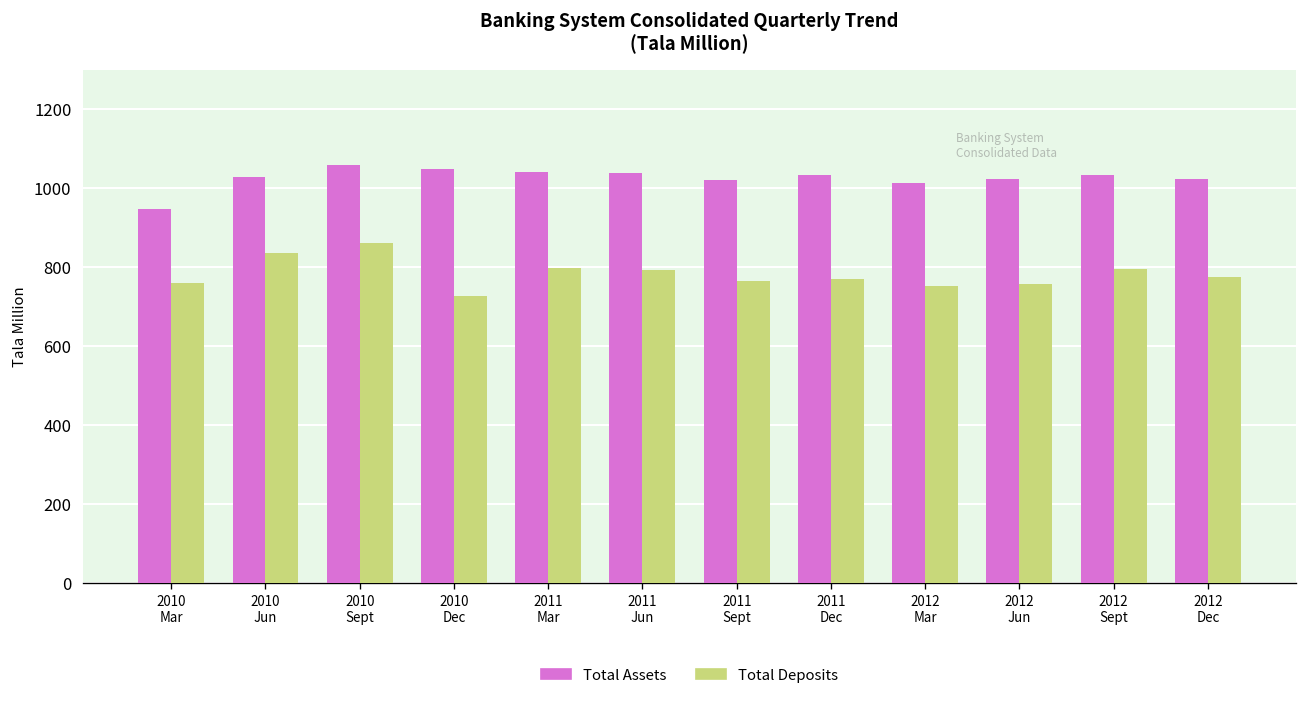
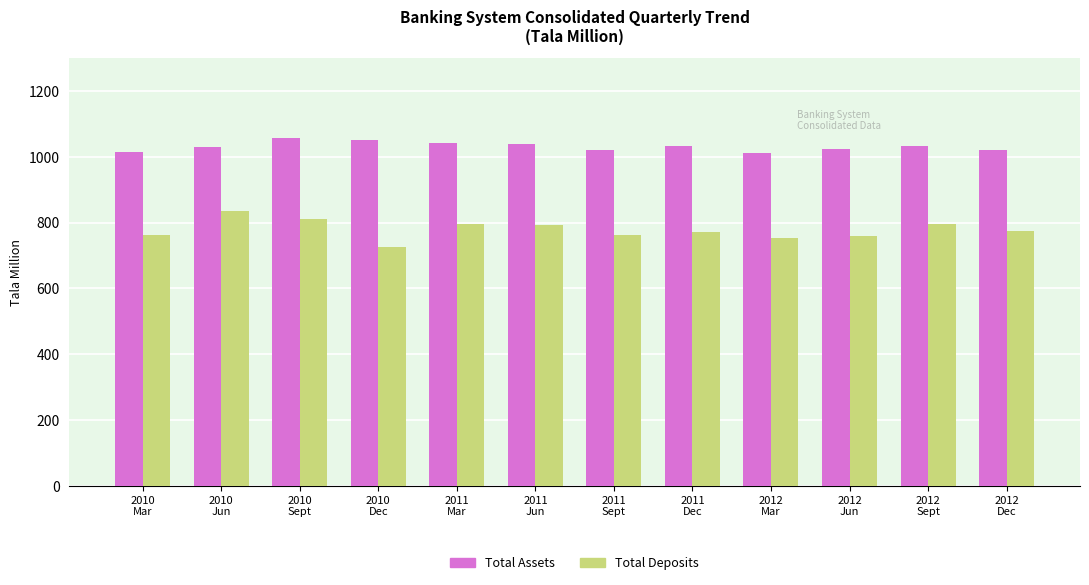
  {
    "Total Assets": {
-     "2010 Mar": 950,
+     "2010 Mar": 1010,
      "2010 Jun": 1030,
      "2010 Sept": 1060,
      "2010 Dec": 1050,
      "2011 Mar": 1040,
      "2011 Jun": 1040,
      "2011 Sept": 1020,
      "2011 Dec": 1030,
      "2012 Mar": 1010,
      "2012 Jun": 1020,
      "2012 Sept": 1030,
      "2012 Dec": 1020
    },
    "Total Deposits": {
      "2010 Mar": 760,
      "2010 Jun": 840,
-     "2010 Sept": 860,
+     "2010 Sept": 810,
      "2010 Dec": 730,
      "2011 Mar": 800,
      "2011 Jun": 790,
      "2011 Sept": 760,
      "2011 Dec": 770,
      "2012 Mar": 750,
      "2012 Jun": 760,
      "2012 Sept": 790,
      "2012 Dec": 780
    }
  }
